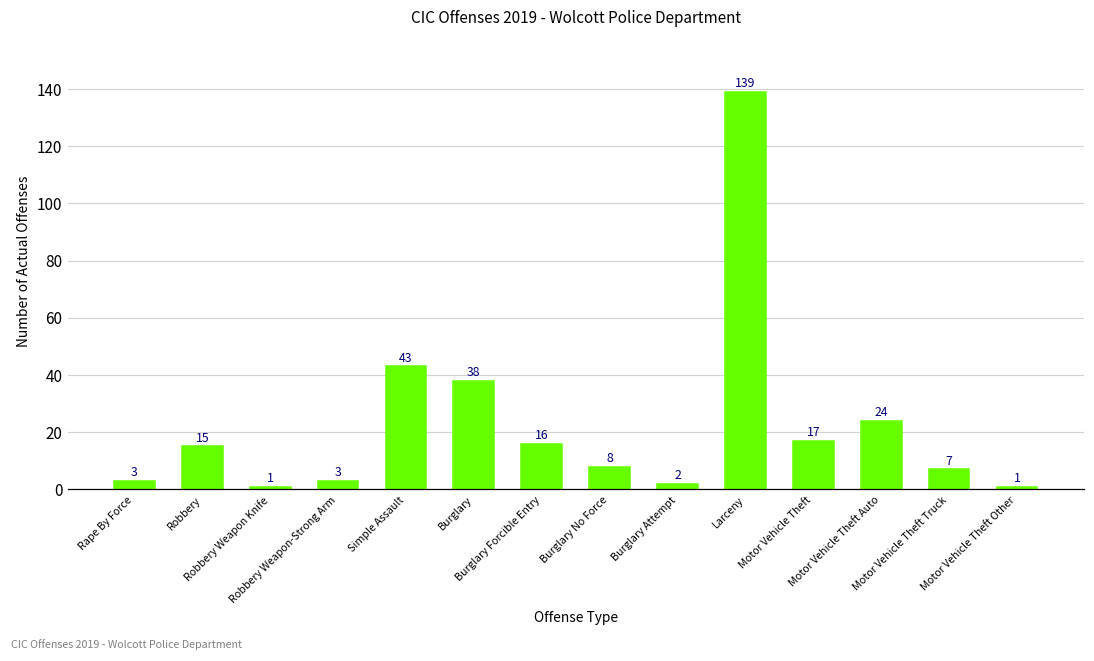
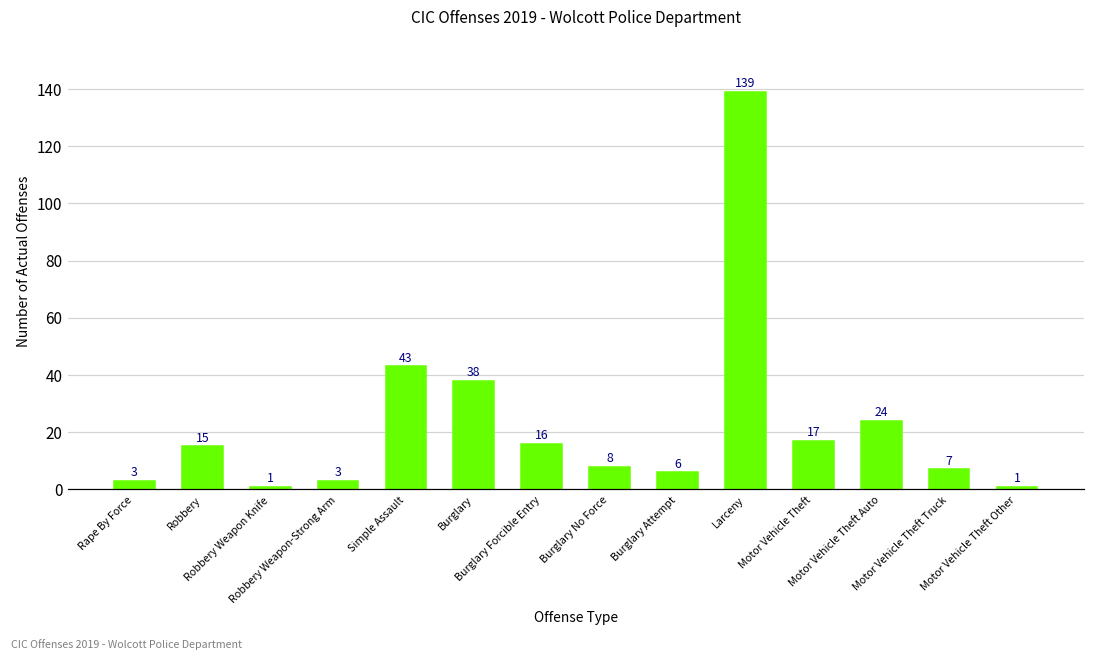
  {
    "Rape By Force": 3,
    "Robbery": 15,
    "Robbery Weapon Knife": 1,
    "Robbery Weapon-Strong Arm": 3,
    "Simple Assault": 43,
    "Burglary": 38,
    "Burglary Forcible Entry": 16,
    "Burglary No Force": 8,
-   "Burglary Attempt": 2,
+   "Burglary Attempt": 6,
    "Larceny": 139,
    "Motor Vehicle Theft": 17,
    "Motor Vehicle Theft Auto": 24,
    "Motor Vehicle Theft Truck": 7,
    "Motor Vehicle Theft Other": 1
  }
